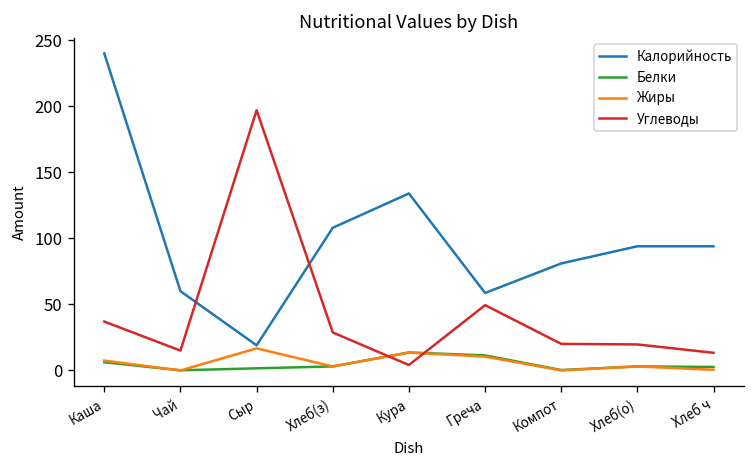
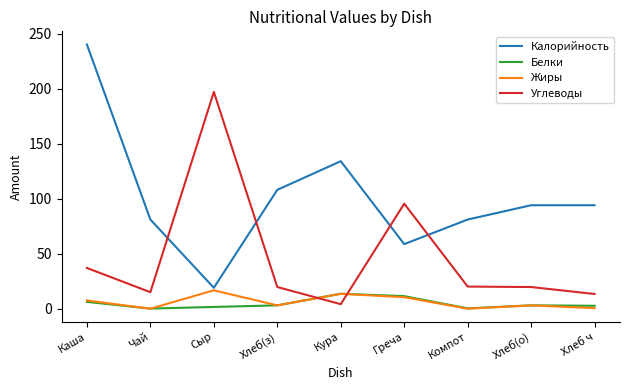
  {
    "Калорийность": {
      "Каша": 240,
-     "Чай": 60,
+     "Чай": 81,
      "Хлеб(з)": 108,
      "Кура": 134,
      "Греча": 59,
      "Компот": 81,
      "Хлеб(о)": 94,
      "Хлеб ч": 94
    },
    "Белки": {
      "Сыр": 2
    },
    "Углеводы": {
      "Каша": 37,
      "Чай": 15,
      "Сыр": 197,
-     "Хлеб(з)": 29,
+     "Хлеб(з)": 20,
      "Кура": 4,
-     "Греча": 49,
+     "Греча": 95,
      "Компот": 20,
      "Хлеб(о)": 20,
      "Хлеб ч": 13
    }
  }
